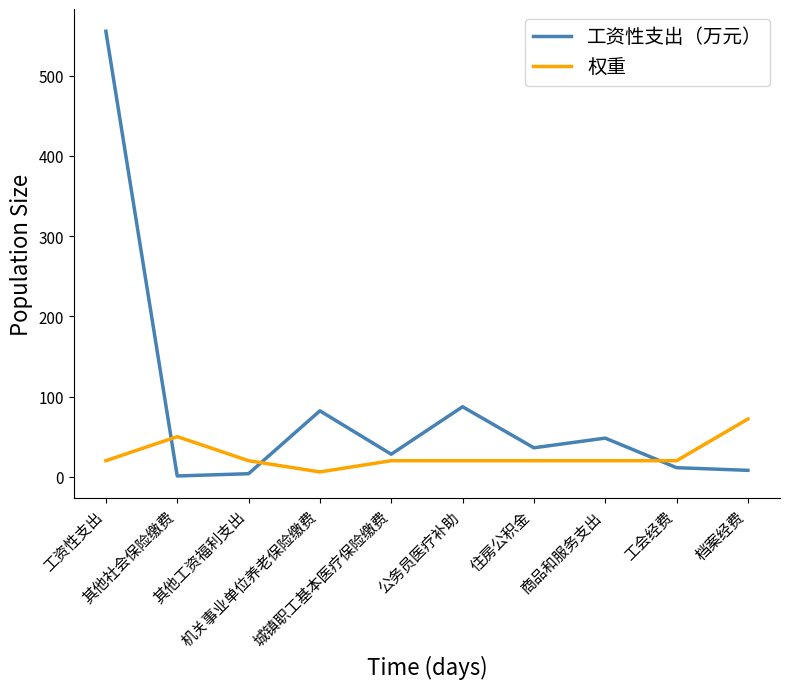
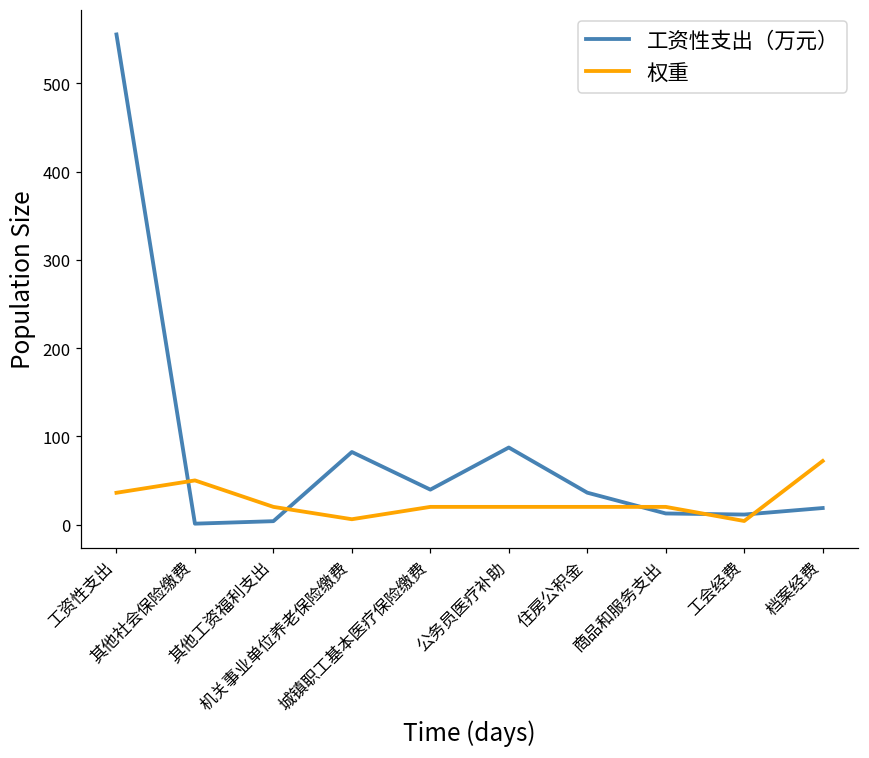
  {
    "工资性支出（万元）": {
      "工资性支出": 560,
      "其他社会保险缴费": 0,
      "其他工资福利支出": 0,
      "机关事业单位养老保险缴费": 80,
-     "城镇职工基本医疗保险缴费": 30,
+     "城镇职工基本医疗保险缴费": 40,
      "公务员医疗补助": 90,
      "住房公积金": 40,
-     "商品和服务支出": 50,
+     "商品和服务支出": 10,
      "工会经费": 10,
-     "档案经费": 10
+     "档案经费": 20
    },
    "权重": {
-     "工资性支出": 20,
+     "工资性支出": 40,
      "其他社会保险缴费": 50,
      "其他工资福利支出": 20,
      "机关事业单位养老保险缴费": 10,
      "城镇职工基本医疗保险缴费": 20,
      "公务员医疗补助": 20,
      "住房公积金": 20,
      "商品和服务支出": 20,
-     "工会经费": 20,
+     "工会经费": 0,
      "档案经费": 70
    }
  }
